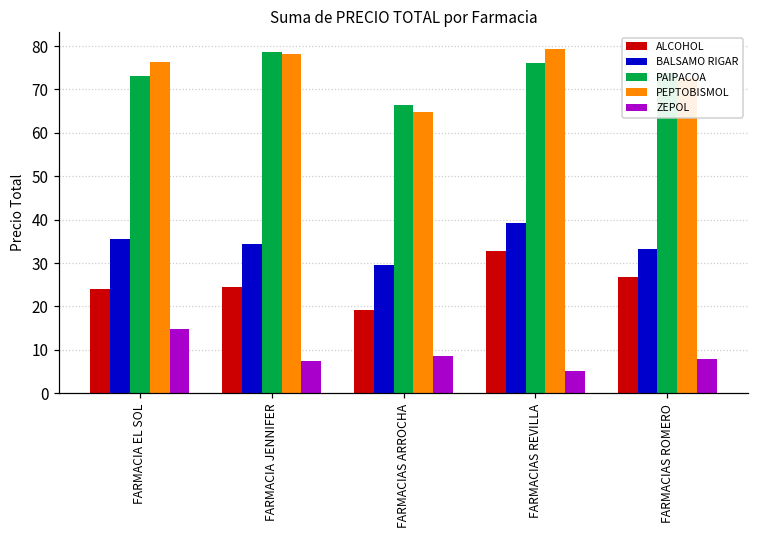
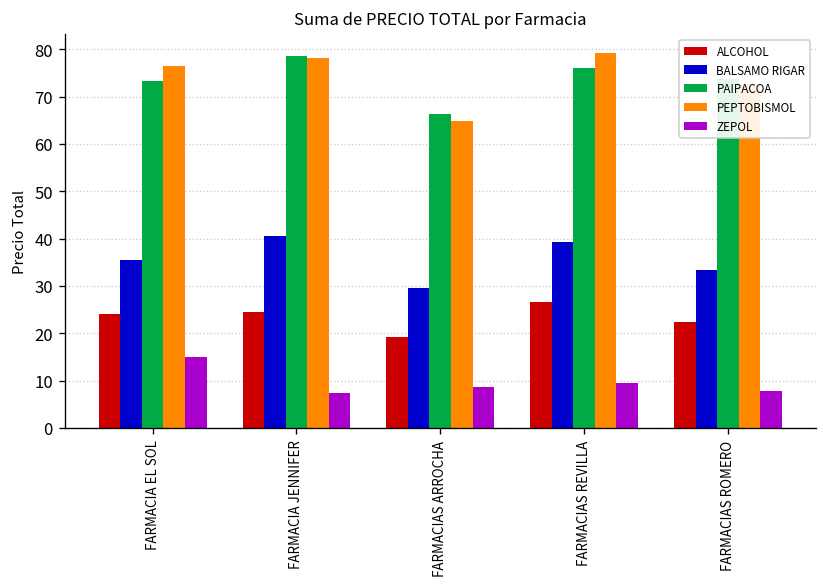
  {
    "ALCOHOL": {
      "FARMACIA EL SOL": 24,
      "FARMACIA JENNIFER": 25,
      "FARMACIAS ARROCHA": 19,
-     "FARMACIAS REVILLA": 33,
-     "FARMACIAS ROMERO": 27
+     "FARMACIAS REVILLA": 27,
+     "FARMACIAS ROMERO": 22
    },
    "BALSAMO RIGAR": {
      "FARMACIA EL SOL": 35,
-     "FARMACIA JENNIFER": 34,
+     "FARMACIA JENNIFER": 41,
      "FARMACIAS ARROCHA": 30,
      "FARMACIAS REVILLA": 39,
      "FARMACIAS ROMERO": 33
    },
    "PAIPACOA": {
      "FARMACIA EL SOL": 73,
      "FARMACIA JENNIFER": 79,
      "FARMACIAS ARROCHA": 66,
      "FARMACIAS REVILLA": 76
    },
    "PEPTOBISMOL": {
      "FARMACIA EL SOL": 76,
      "FARMACIA JENNIFER": 78,
      "FARMACIAS ARROCHA": 65,
      "FARMACIAS REVILLA": 79
    },
    "ZEPOL": {
      "FARMACIA EL SOL": 15,
      "FARMACIA JENNIFER": 7,
      "FARMACIAS ARROCHA": 9,
-     "FARMACIAS REVILLA": 5,
+     "FARMACIAS REVILLA": 10,
      "FARMACIAS ROMERO": 8
    }
  }
